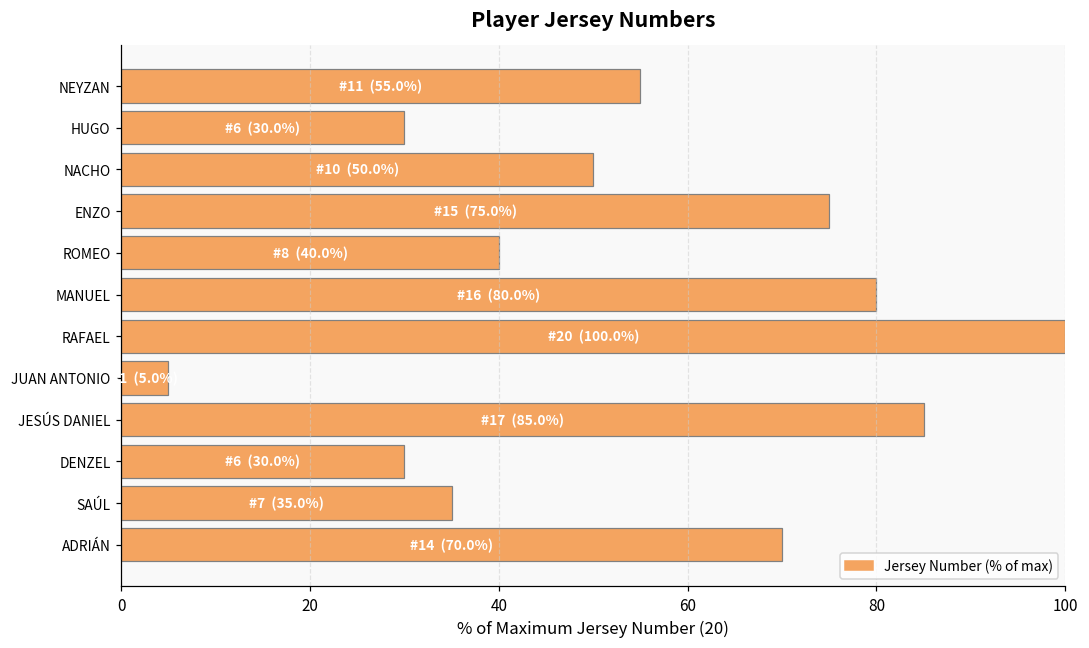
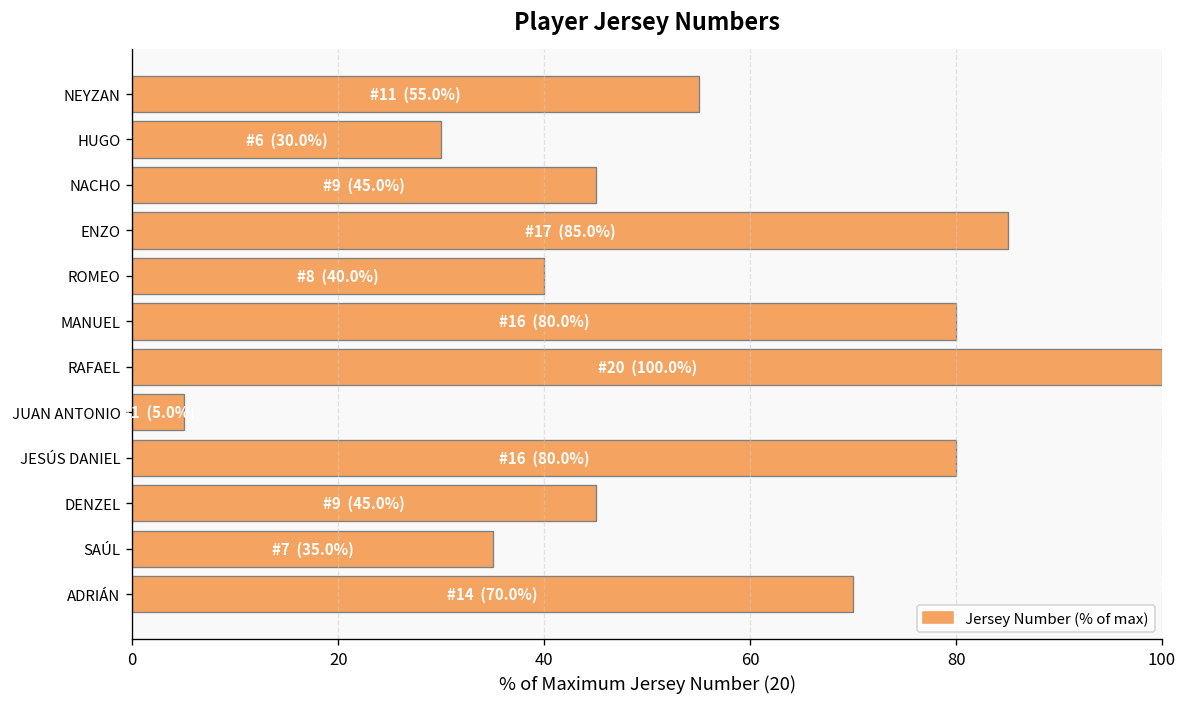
  {
    "NEYZAN": "(55.0%)",
    "HUGO": "(30.0%)",
-   "NACHO": "10 (50.0%)",
-   "ENZO": "15 (75.0%)",
+   "NACHO": "9 (45.0%)",
+   "ENZO": "17 (85.0%)",
    "ROMEO": "(40.0%)",
    "MANUEL": "(80.0%)",
    "RAFAEL": "(100.0%)",
    "JUAN ANTONIO": "(5.0%)",
-   "JESÚS DANIEL": "17 (85.0%)",
-   "DENZEL": "6 (30.0%)",
+   "JESÚS DANIEL": "16 (80.0%)",
+   "DENZEL": "9 (45.0%)",
    "SAÚL": "(35.0%)",
    "ADRIÁN": "(70.0%)"
  }
